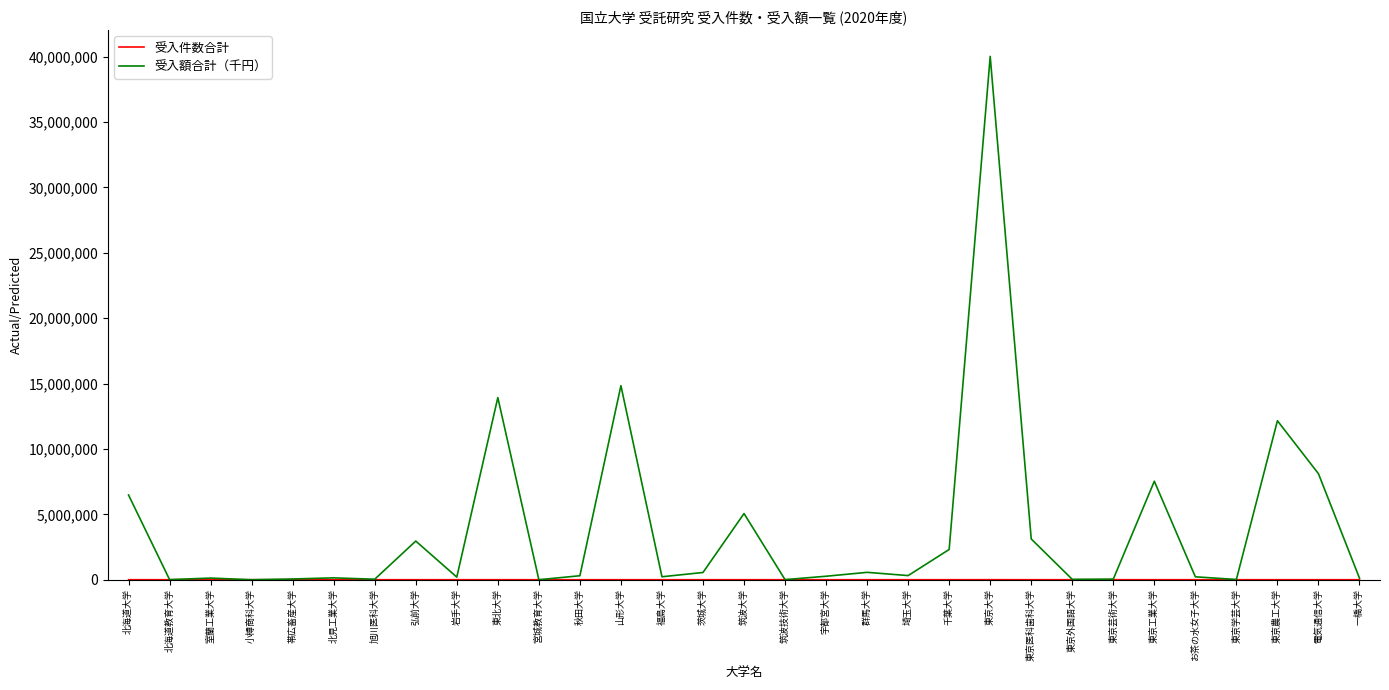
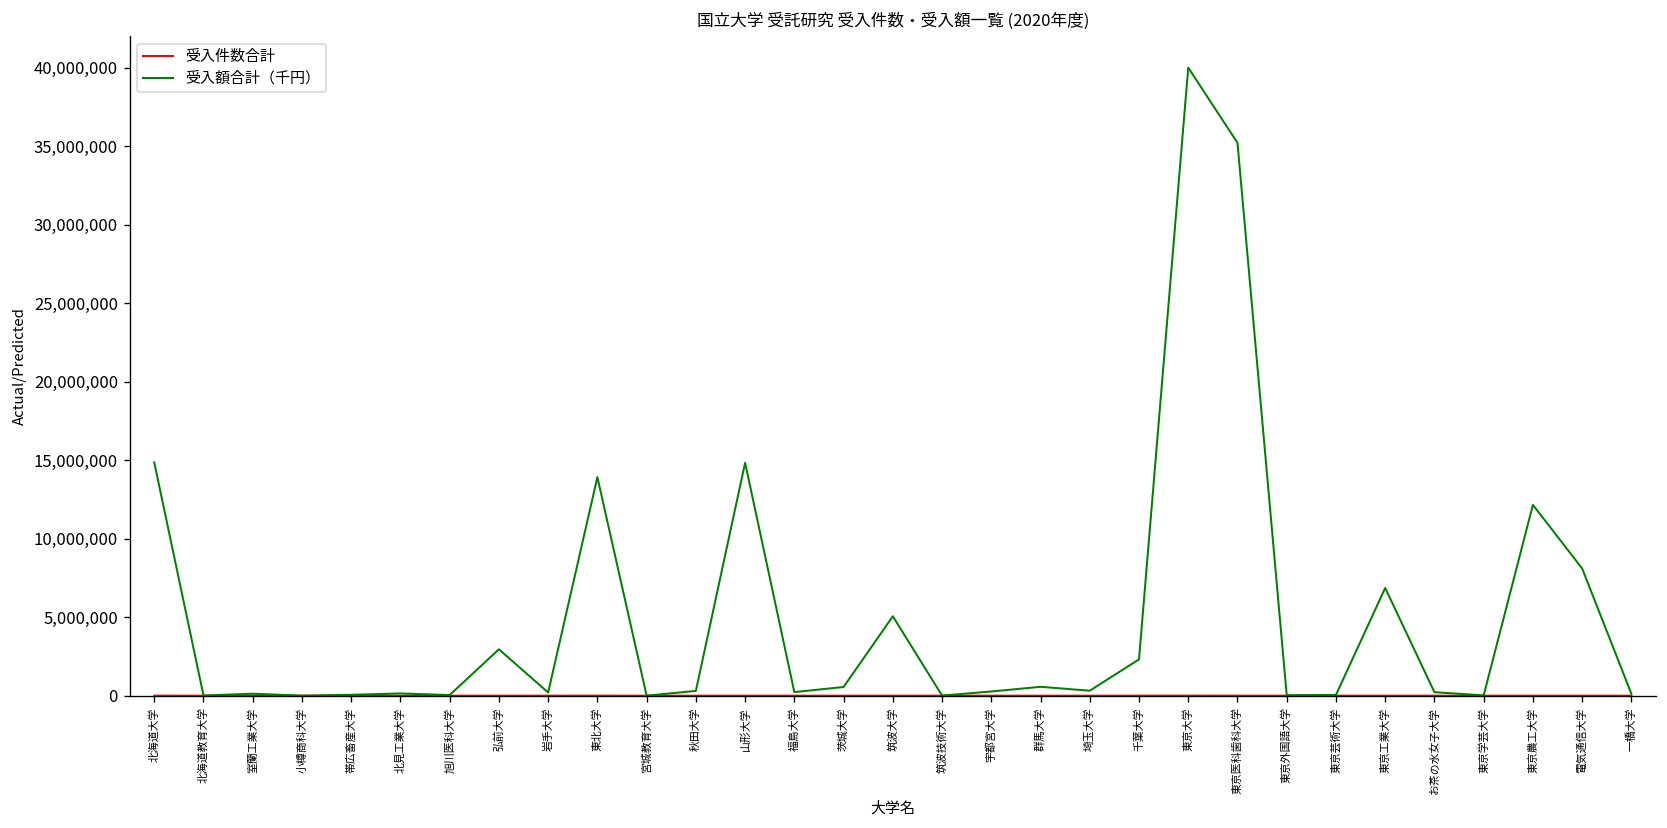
  {
    "受入件数合計": {
      "北海道大学": "0",
      "弘前大学": "0",
      "岩手大学": "0",
      "東北大学": "0",
      "秋田大学": "0",
      "山形大学": "0",
      "福島大学": "0",
      "茨城大学": "0",
      "筑波大学": "0",
      "宇都宮大学": "0",
      "群馬大学": "0",
      "埼玉大学": "0",
      "千葉大学": "0",
      "東京大学": "0",
      "東京医科歯科大学": "0",
      "東京工業大学": "0",
      "お茶の水女子大学": "0",
      "東京農工大学": "0",
      "電気通信大学": "0"
    },
    "受入額合計（千円）": {
-     "北海道大学": "6,500,000",
+     "北海道大学": "14,900,000",
      "弘前大学": "3,000,000",
      "岩手大学": "200,000",
      "東北大学": "13,900,000",
      "秋田大学": "300,000",
      "山形大学": "14,800,000",
      "福島大学": "200,000",
      "茨城大学": "600,000",
      "筑波大学": "5,100,000",
      "宇都宮大学": "300,000",
      "群馬大学": "600,000",
      "埼玉大学": "300,000",
      "千葉大学": "2,300,000",
      "東京大学": "40,000,000",
-     "東京医科歯科大学": "3,100,000",
-     "東京工業大学": "7,500,000",
+     "東京医科歯科大学": "35,200,000",
+     "東京工業大学": "6,900,000",
      "お茶の水女子大学": "200,000",
      "東京農工大学": "12,200,000",
      "電気通信大学": "8,100,000"
    }
  }
